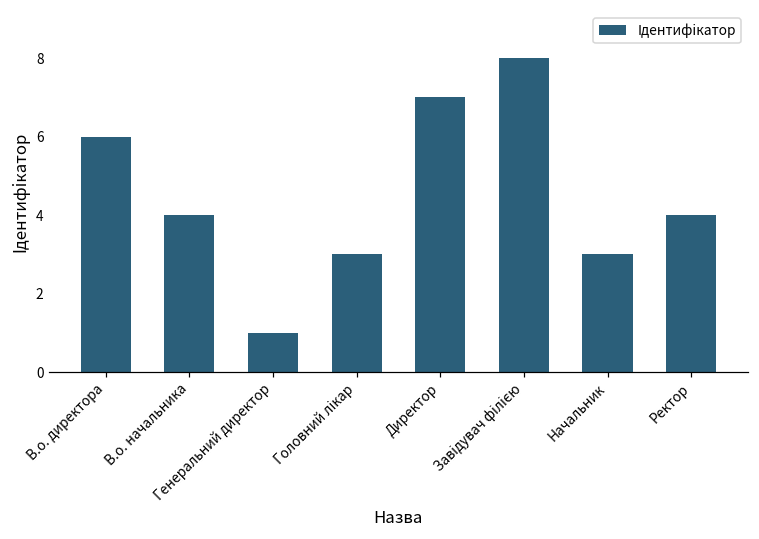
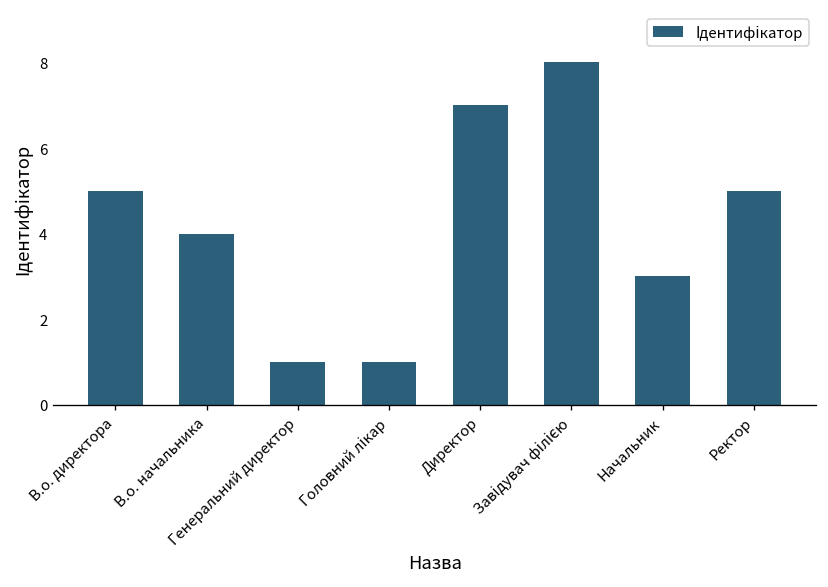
  {
-   "В.о. директора": 6,
+   "В.о. директора": 5,
    "В.о. начальника": 4,
    "Генеральний директор": 1,
-   "Головний лікар": 3,
+   "Головний лікар": 1,
    "Директор": 7,
    "Завідувач філією": 8,
    "Начальник": 3,
-   "Ректор": 4
+   "Ректор": 5
  }
